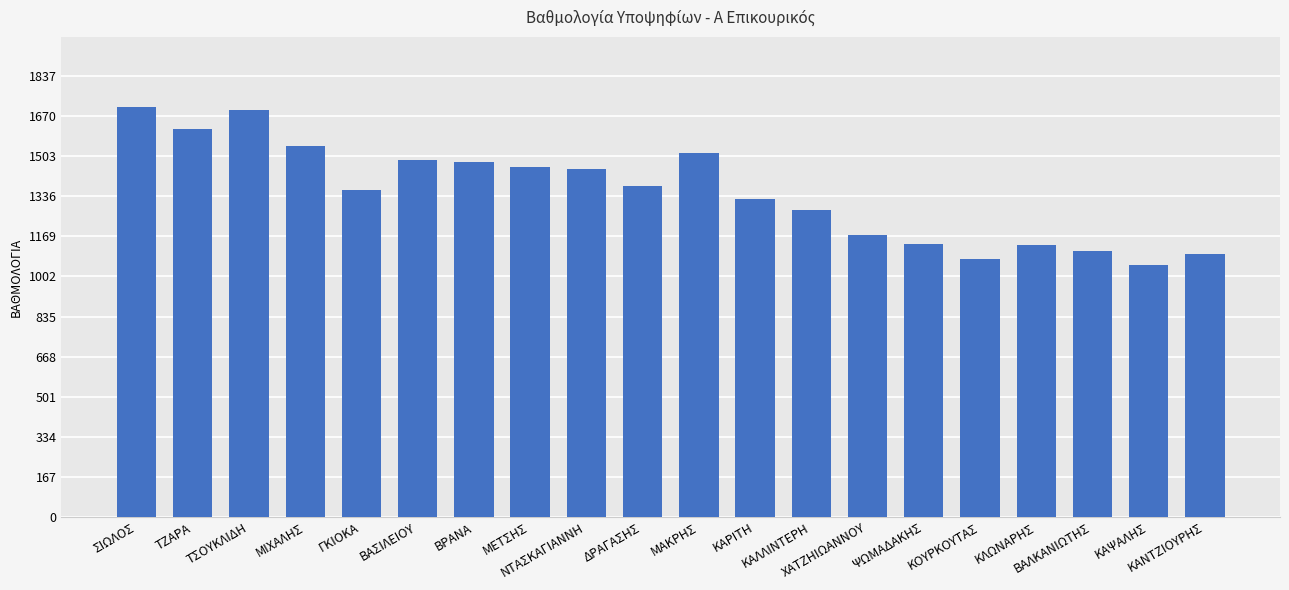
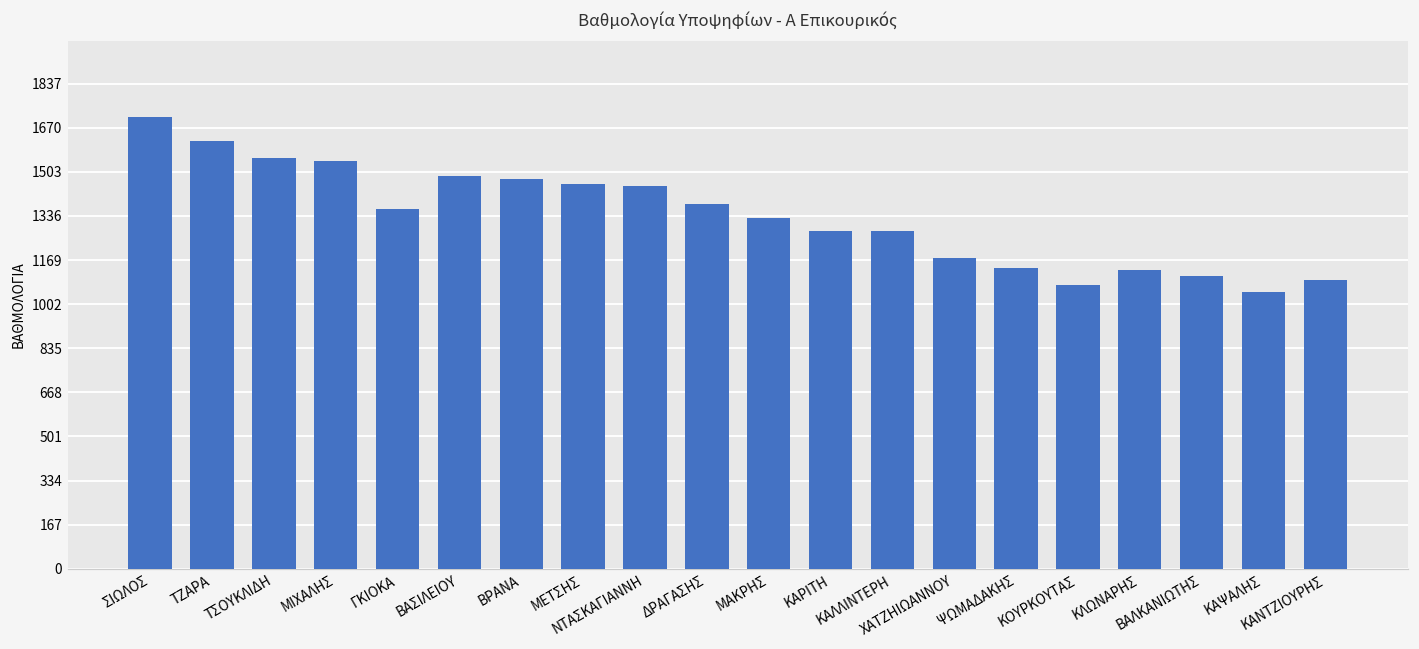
  {
    "ΣΙΩΛΟΣ": 1710,
    "ΤΖΑΡΑ": 1620,
-   "ΤΣΟΥΚΛΙΔΗ": 1690,
+   "ΤΣΟΥΚΛΙΔΗ": 1560,
    "ΜΙΧΑΛΗΣ": 1550,
    "ΓΚΙΟΚΑ": 1360,
    "ΒΑΣΙΛΕΙΟΥ": 1490,
    "ΒΡΑΝΑ": 1480,
    "ΜΕΤΣΗΣ": 1460,
    "ΝΤΑΣΚΑΓΙΑΝΝΗ": 1450,
    "ΔΡΑΓΑΣΗΣ": 1380,
-   "ΜΑΚΡΗΣ": 1520,
-   "ΚΑΡΙΤΗ": 1330,
+   "ΜΑΚΡΗΣ": 1330,
+   "ΚΑΡΙΤΗ": 1280,
    "ΚΑΛΛΙΝΤΕΡΗ": 1280,
    "ΧΑΤΖΗΙΩΑΝΝΟΥ": 1180,
    "ΨΩΜΑΔΑΚΗΣ": 1140,
    "ΚΟΥΡΚΟΥΤΑΣ": 1080,
    "ΚΛΩΝΑΡΗΣ": 1130,
    "ΒΑΛΚΑΝΙΩΤΗΣ": 1110,
    "ΚΑΨΑΛΗΣ": 1050,
    "ΚΑΝΤΖΙΟΥΡΗΣ": 1100
  }
